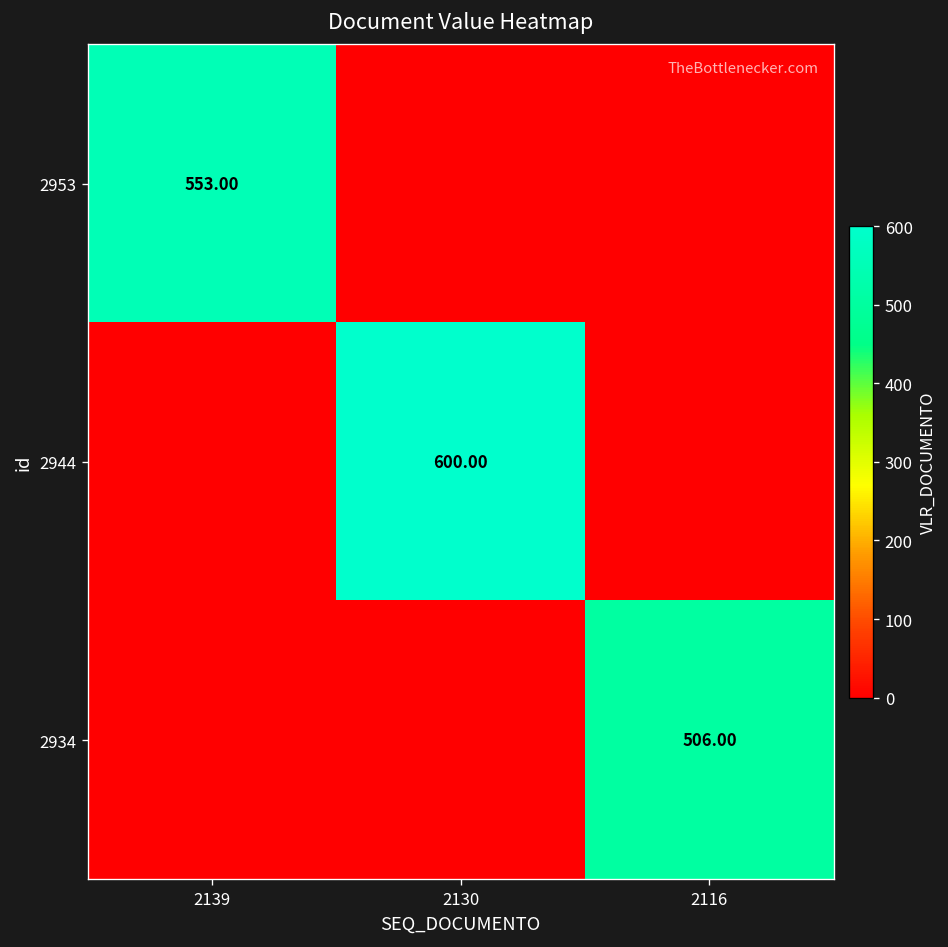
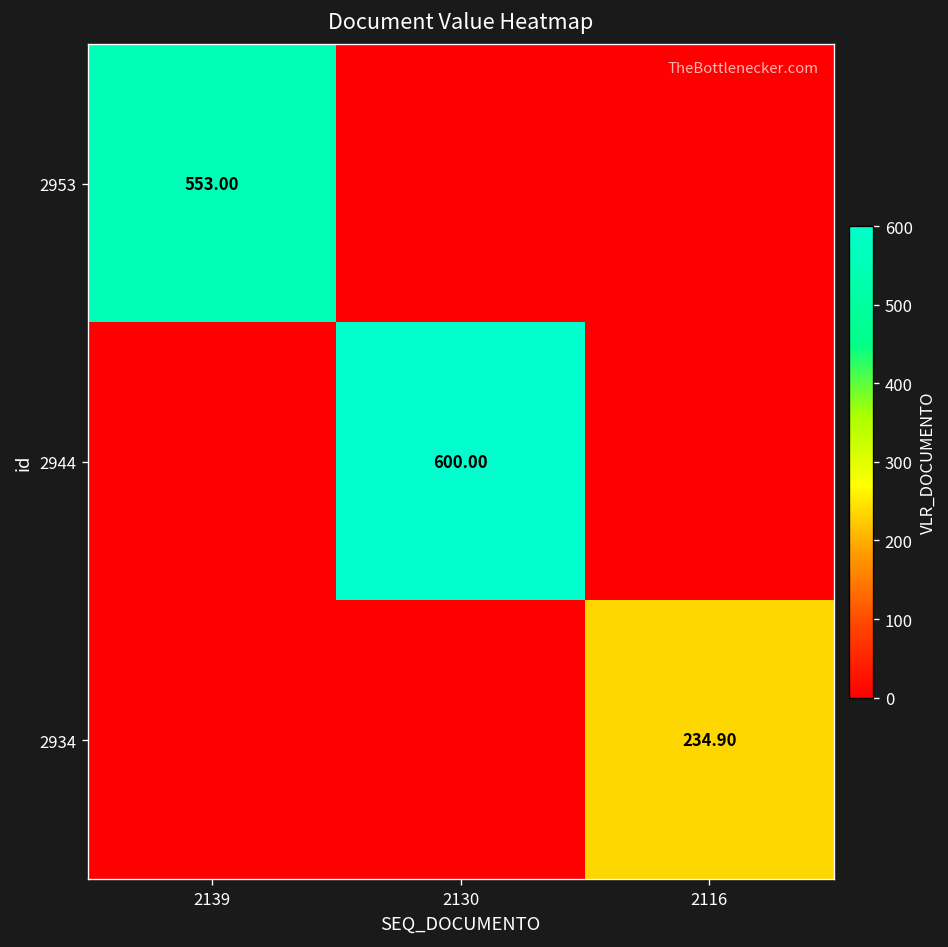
  {
    "2953": {
      "2139": 553.00
    },
    "2944": {
      "2130": 600.00
    },
    "2934": {
-     "2116": 506.00
+     "2116": 234.90
    }
  }
